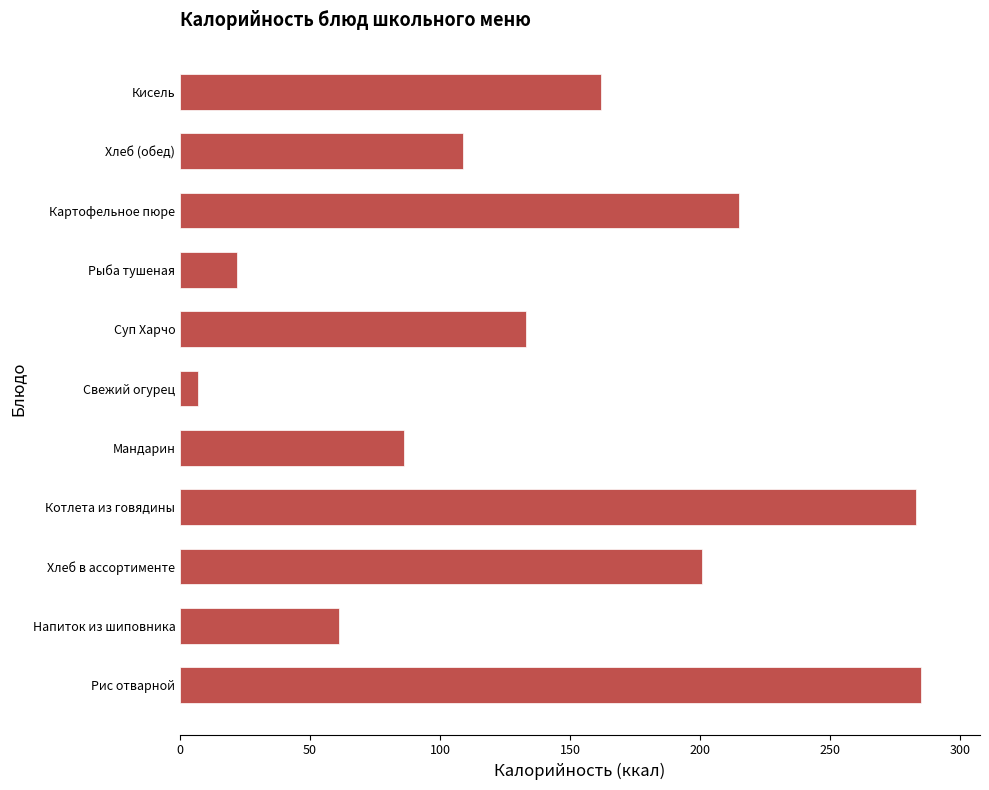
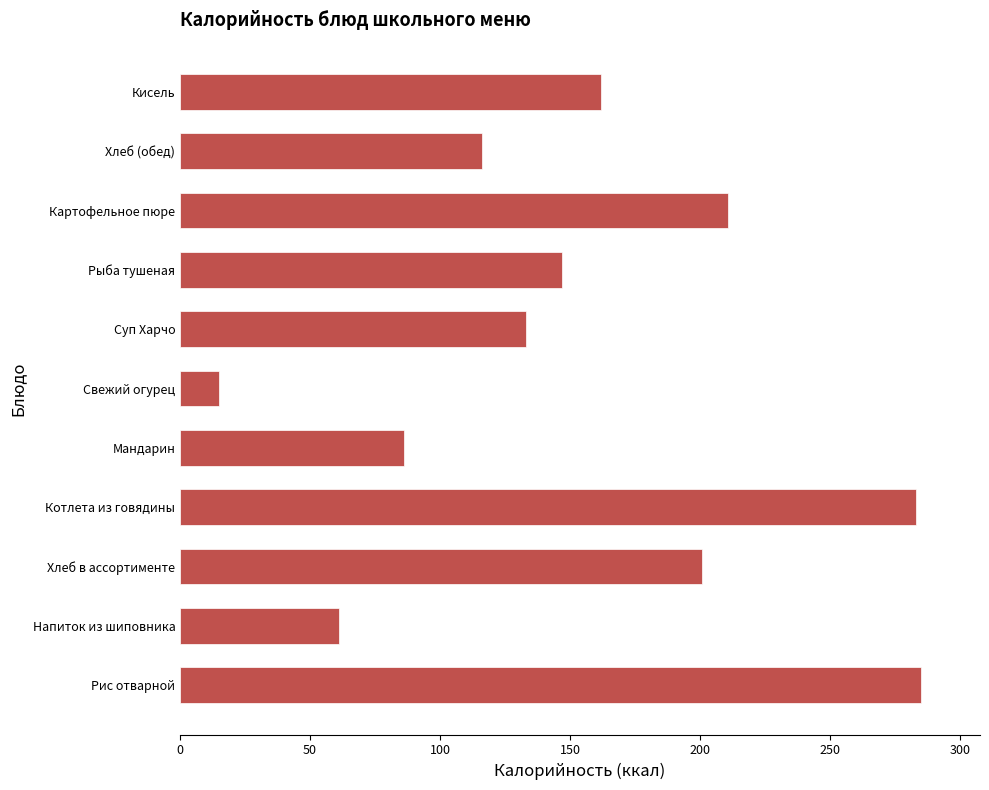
  {
    "Кисель": 162,
-   "Хлеб (обед)": 109,
-   "Картофельное пюре": 215,
-   "Рыба тушеная": 22,
+   "Хлеб (обед)": 116,
+   "Картофельное пюре": 211,
+   "Рыба тушеная": 147,
    "Суп Харчо": 133,
-   "Свежий огурец": 7,
+   "Свежий огурец": 15,
    "Мандарин": 86,
    "Котлета из говядины": 283,
    "Хлеб в ассортименте": 201,
    "Напиток из шиповника": 61,
    "Рис отварной": 285
  }
